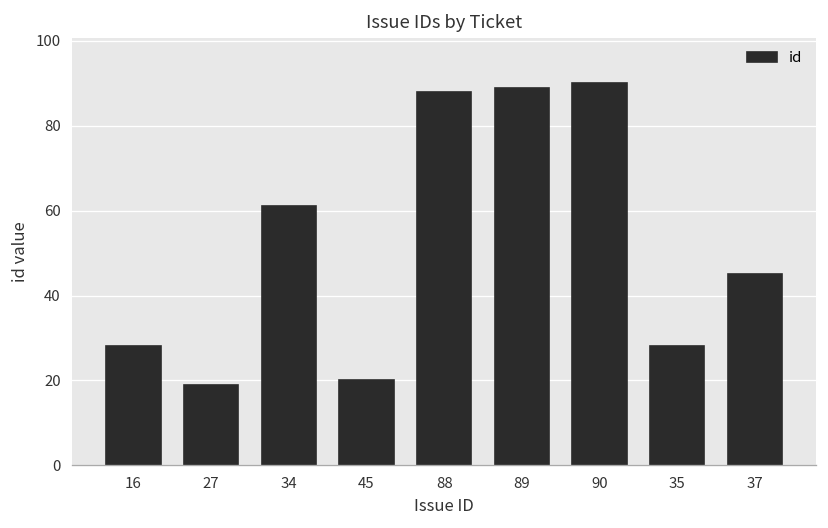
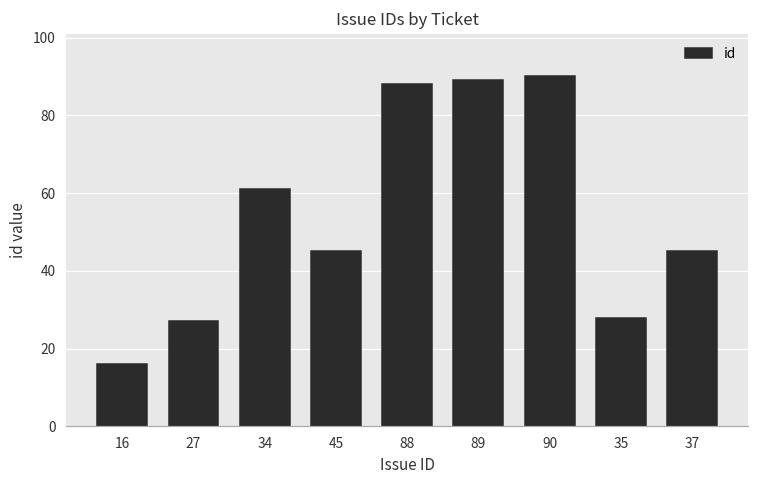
  {
-   "16": 28,
-   "27": 19,
+   "16": 16,
+   "27": 27,
    "34": 61,
-   "45": 20,
+   "45": 45,
    "88": 88,
    "89": 89,
    "90": 90,
    "35": 28,
    "37": 45
  }
